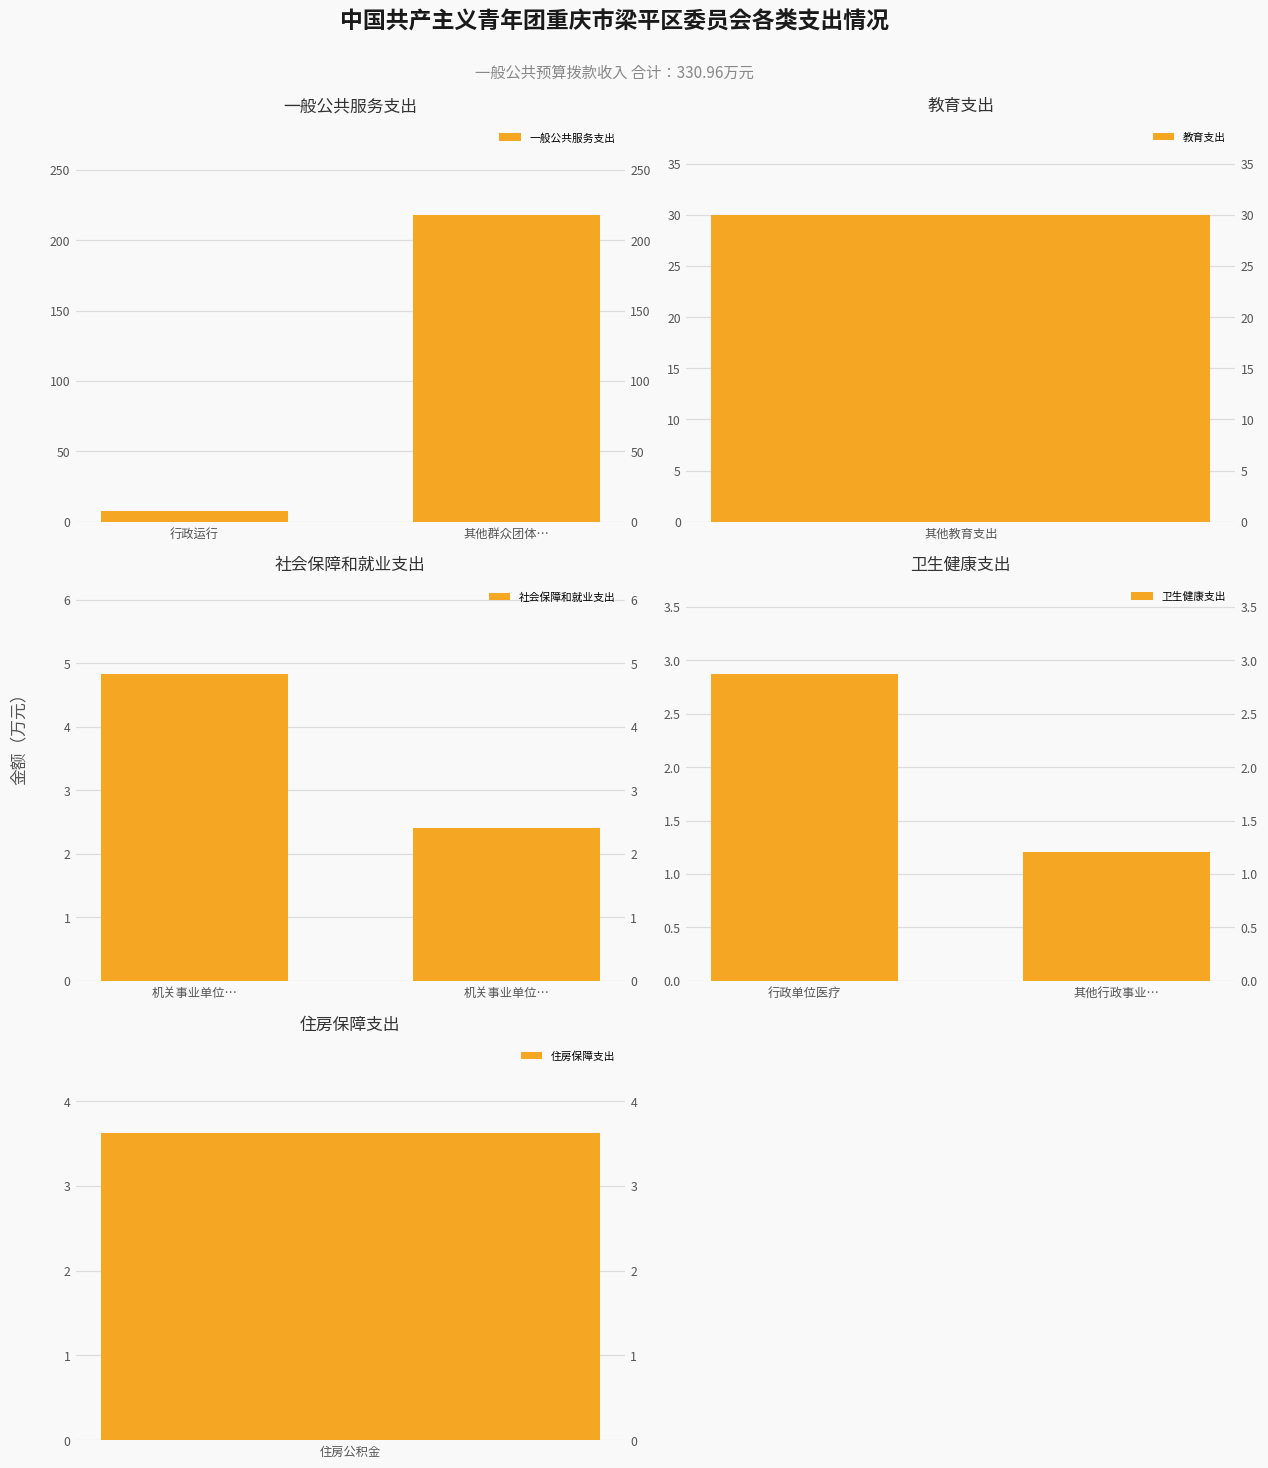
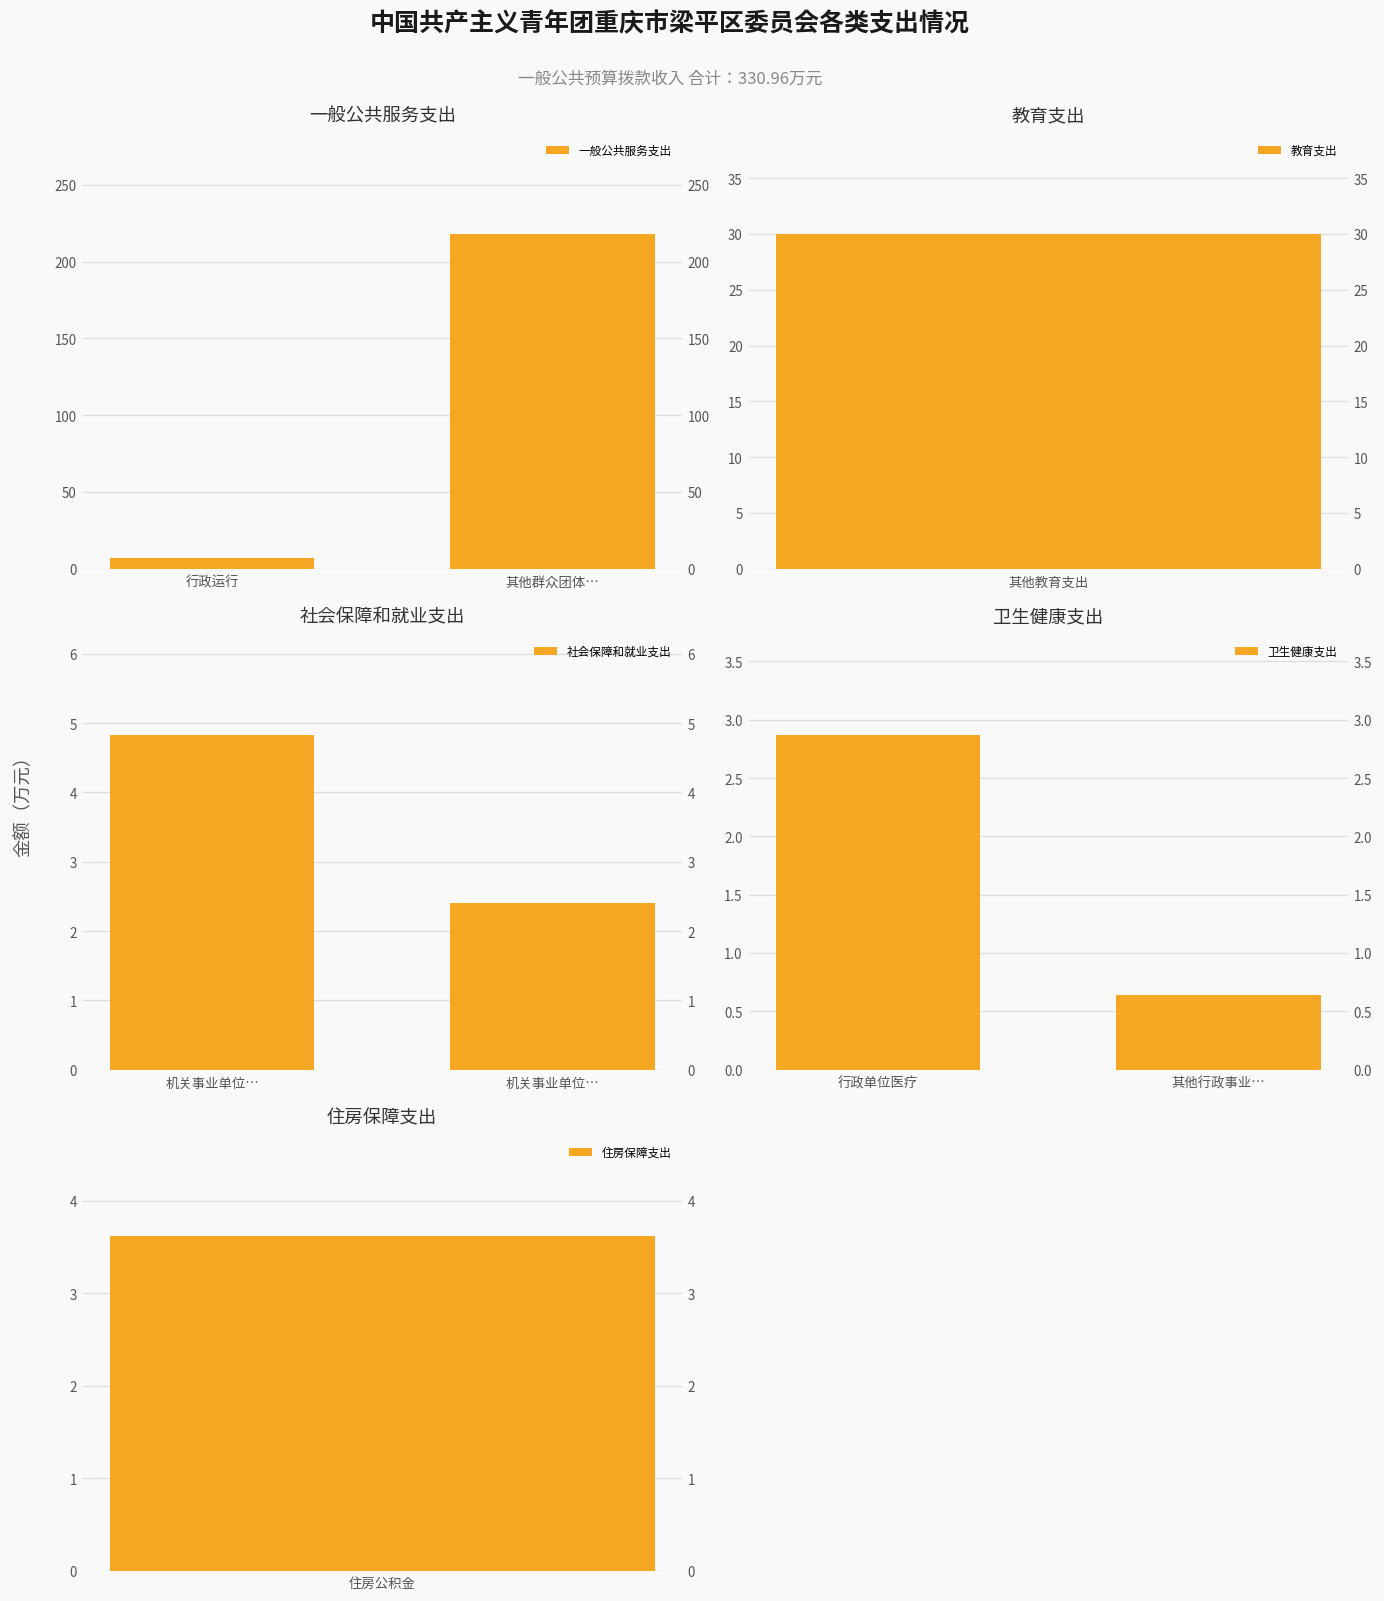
  {
    "一般公共服务支出": {
      "行政运行": 7,
      "其他群众团体…": 218
    },
    "教育支出": {
      "其他教育支出": 30
    },
    "卫生健康支出": {
      "行政单位医疗": 2.9,
-     "其他行政事业…": 1.2
+     "其他行政事业…": 0.6
    },
    "住房保障支出": {
      "住房公积金": 3.6
    }
  }
